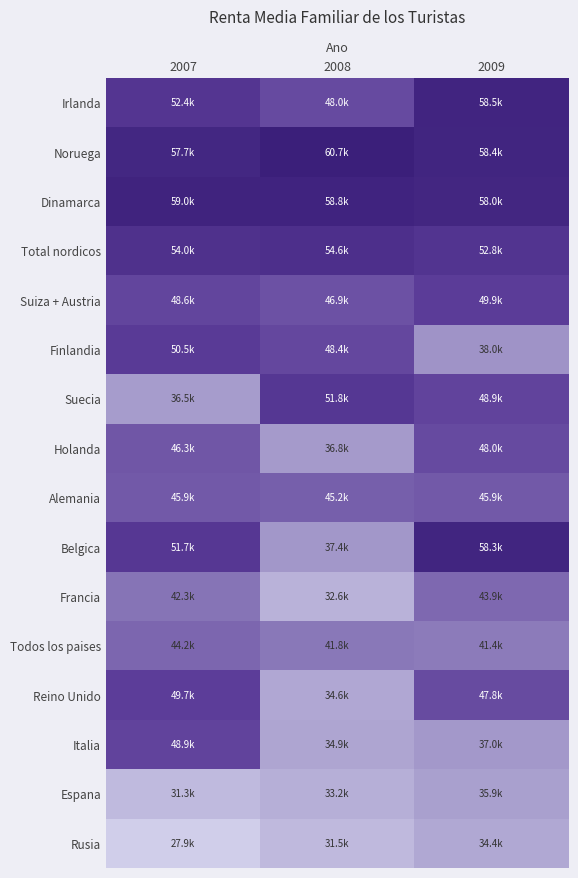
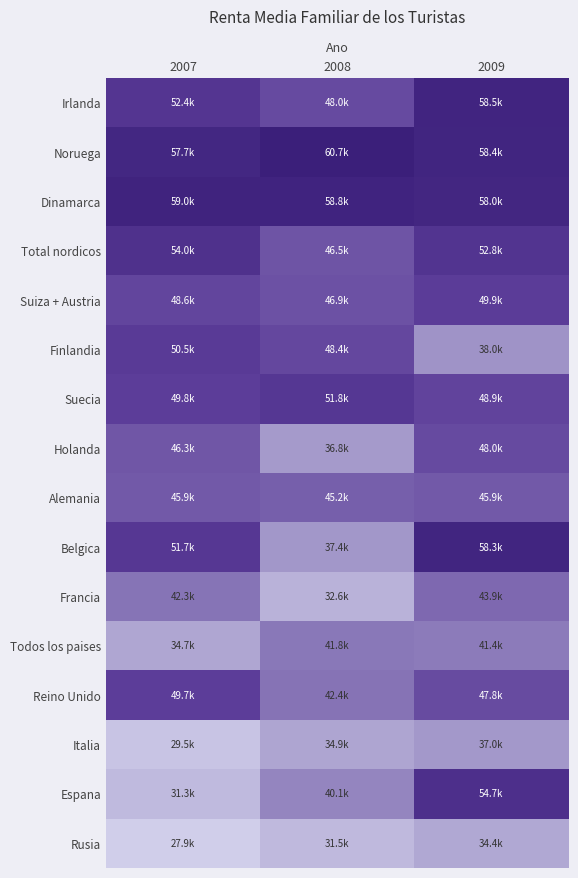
  {
    "Irlanda": {
      "2007": "52.4k",
      "2008": "48.0k",
      "2009": "58.5k"
    },
    "Noruega": {
      "2007": "57.7k",
      "2008": "60.7k",
      "2009": "58.4k"
    },
    "Dinamarca": {
      "2007": "59.0k",
      "2008": "58.8k",
      "2009": "58.0k"
    },
    "Total nordicos": {
      "2007": "54.0k",
-     "2008": "54.6k",
+     "2008": "46.5k",
      "2009": "52.8k"
    },
    "Suiza + Austria": {
      "2007": "48.6k",
      "2008": "46.9k",
      "2009": "49.9k"
    },
    "Finlandia": {
      "2007": "50.5k",
      "2008": "48.4k",
      "2009": "38.0k"
    },
    "Suecia": {
-     "2007": "36.5k",
+     "2007": "49.8k",
      "2008": "51.8k",
      "2009": "48.9k"
    },
    "Holanda": {
      "2007": "46.3k",
      "2008": "36.8k",
      "2009": "48.0k"
    },
    "Alemania": {
      "2007": "45.9k",
      "2008": "45.2k",
      "2009": "45.9k"
    },
    "Belgica": {
      "2007": "51.7k",
      "2008": "37.4k",
      "2009": "58.3k"
    },
    "Francia": {
      "2007": "42.3k",
      "2008": "32.6k",
      "2009": "43.9k"
    },
    "Todos los paises": {
-     "2007": "44.2k",
+     "2007": "34.7k",
      "2008": "41.8k",
      "2009": "41.4k"
    },
    "Reino Unido": {
      "2007": "49.7k",
-     "2008": "34.6k",
+     "2008": "42.4k",
      "2009": "47.8k"
    },
    "Italia": {
-     "2007": "48.9k",
+     "2007": "29.5k",
      "2008": "34.9k",
      "2009": "37.0k"
    },
    "Espana": {
      "2007": "31.3k",
-     "2008": "33.2k",
-     "2009": "35.9k"
+     "2008": "40.1k",
+     "2009": "54.7k"
    },
    "Rusia": {
      "2007": "27.9k",
      "2008": "31.5k",
      "2009": "34.4k"
    }
  }
